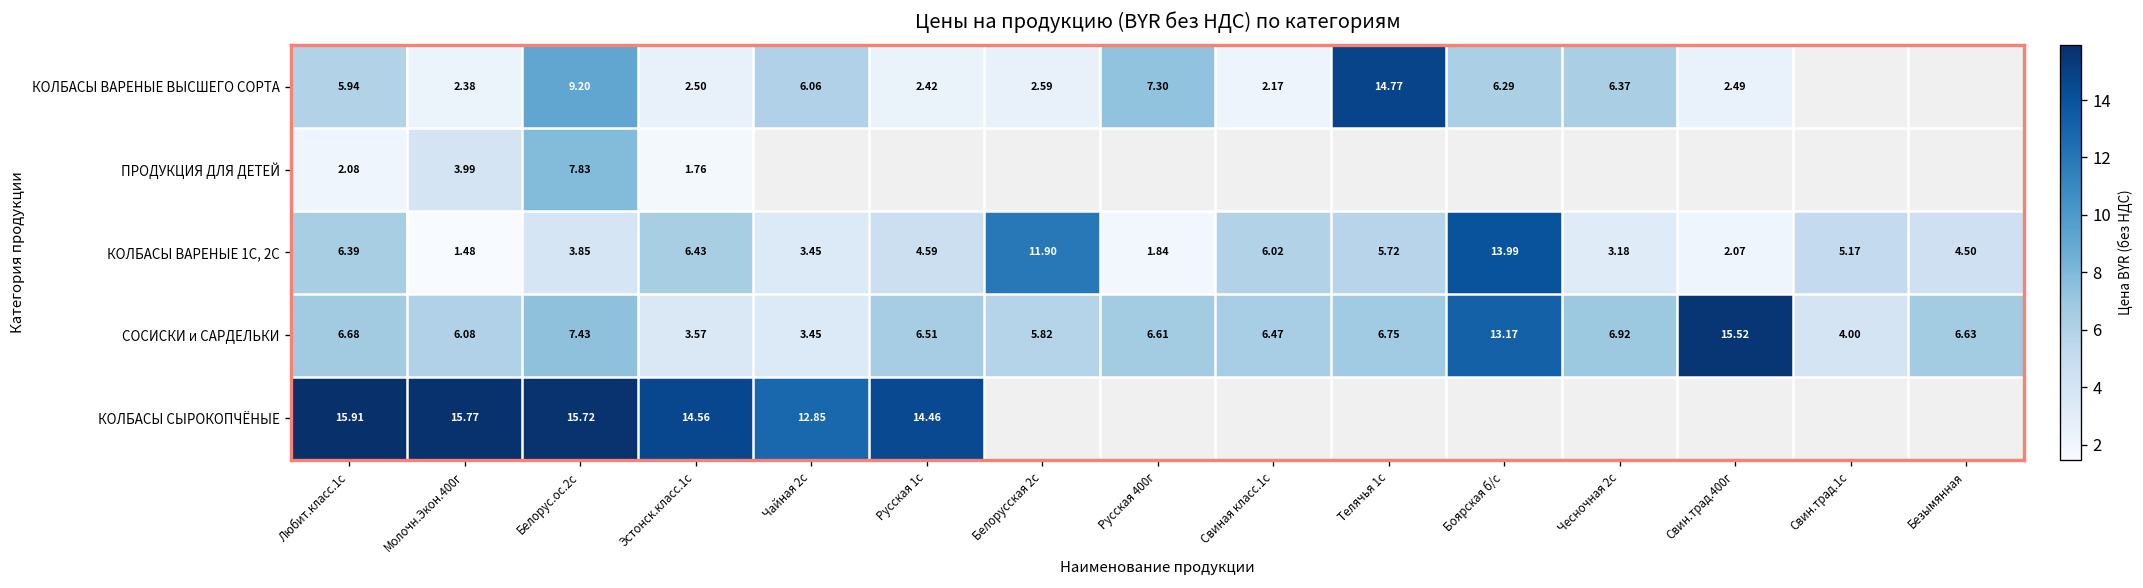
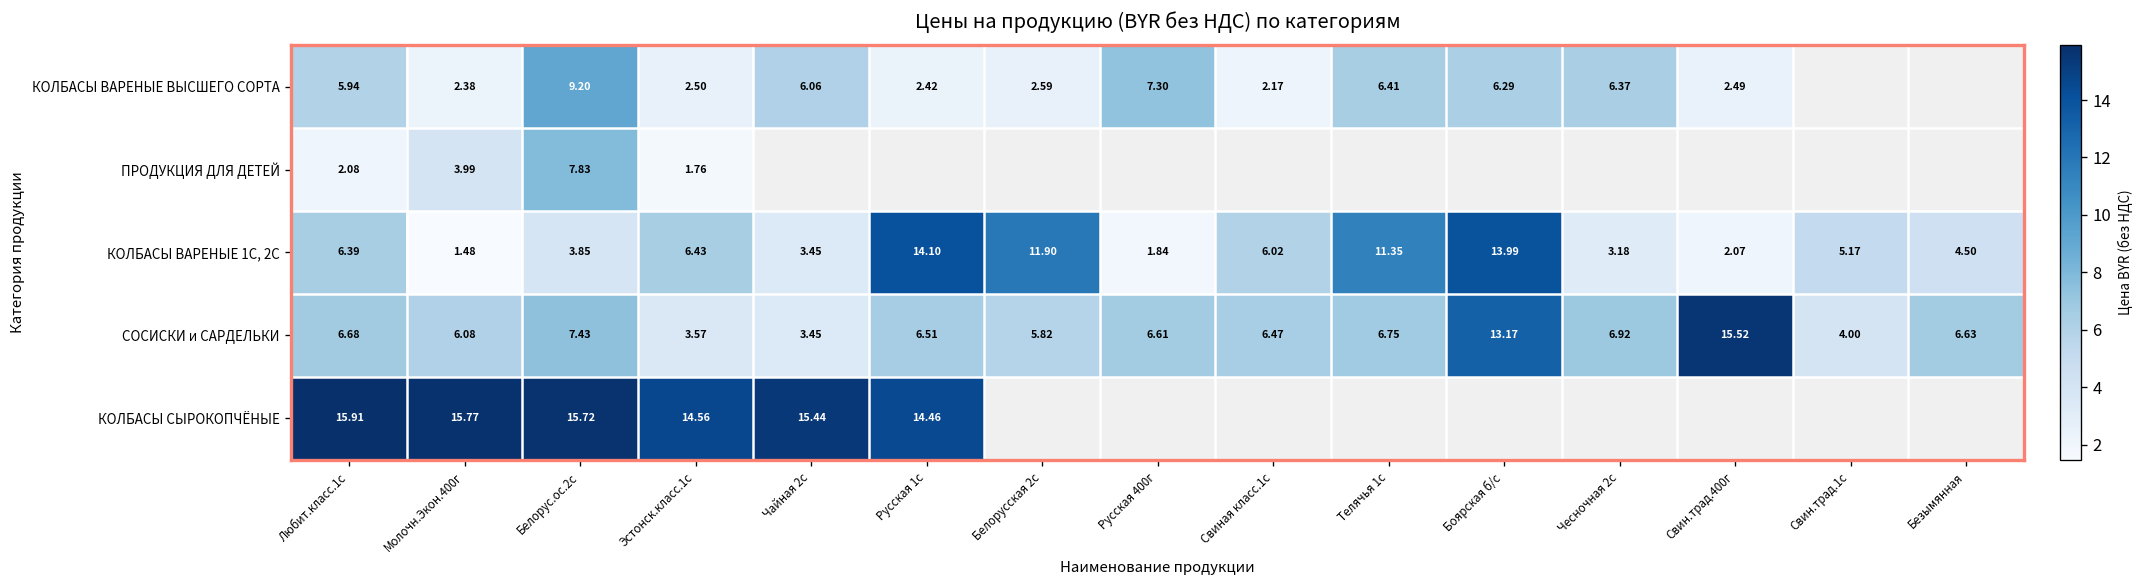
  {
    "КОЛБАСЫ ВАРЕНЫЕ ВЫСШЕГО СОРТА": {
      "Любит.класс.1с": 5.94,
      "Молочн.Экон.400г": 2.38,
      "Белорус.ос.2с": 9.20,
      "Эстонск.класс.1с": 2.50,
      "Чайная 2с": 6.06,
      "Русская 1с": 2.42,
      "Белорусская 2с": 2.59,
      "Русская 400г": 7.30,
      "Свиная класс.1с": 2.17,
-     "Телячья 1с": 14.77,
+     "Телячья 1с": 6.41,
      "Боярская б/с": 6.29,
      "Чесночная 2с": 6.37,
      "Свин.трад.400г": 2.49
    },
    "ПРОДУКЦИЯ ДЛЯ ДЕТЕЙ": {
      "Любит.класс.1с": 2.08,
      "Молочн.Экон.400г": 3.99,
      "Белорус.ос.2с": 7.83,
      "Эстонск.класс.1с": 1.76
    },
    "КОЛБАСЫ ВАРЕНЫЕ 1С, 2С": {
      "Любит.класс.1с": 6.39,
      "Молочн.Экон.400г": 1.48,
      "Белорус.ос.2с": 3.85,
      "Эстонск.класс.1с": 6.43,
      "Чайная 2с": 3.45,
-     "Русская 1с": 4.59,
+     "Русская 1с": 14.10,
      "Белорусская 2с": 11.90,
      "Русская 400г": 1.84,
      "Свиная класс.1с": 6.02,
-     "Телячья 1с": 5.72,
+     "Телячья 1с": 11.35,
      "Боярская б/с": 13.99,
      "Чесночная 2с": 3.18,
      "Свин.трад.400г": 2.07,
      "Свин.трад.1с": 5.17,
      "Безымянная": 4.50
    },
    "СОСИСКИ и САРДЕЛЬКИ": {
      "Любит.класс.1с": 6.68,
      "Молочн.Экон.400г": 6.08,
      "Белорус.ос.2с": 7.43,
      "Эстонск.класс.1с": 3.57,
      "Чайная 2с": 3.45,
      "Русская 1с": 6.51,
      "Белорусская 2с": 5.82,
      "Русская 400г": 6.61,
      "Свиная класс.1с": 6.47,
      "Телячья 1с": 6.75,
      "Боярская б/с": 13.17,
      "Чесночная 2с": 6.92,
      "Свин.трад.400г": 15.52,
      "Свин.трад.1с": 4.00,
      "Безымянная": 6.63
    },
    "КОЛБАСЫ СЫРОКОПЧЁНЫЕ": {
      "Любит.класс.1с": 15.91,
      "Молочн.Экон.400г": 15.77,
      "Белорус.ос.2с": 15.72,
      "Эстонск.класс.1с": 14.56,
-     "Чайная 2с": 12.85,
+     "Чайная 2с": 15.44,
      "Русская 1с": 14.46
    }
  }
